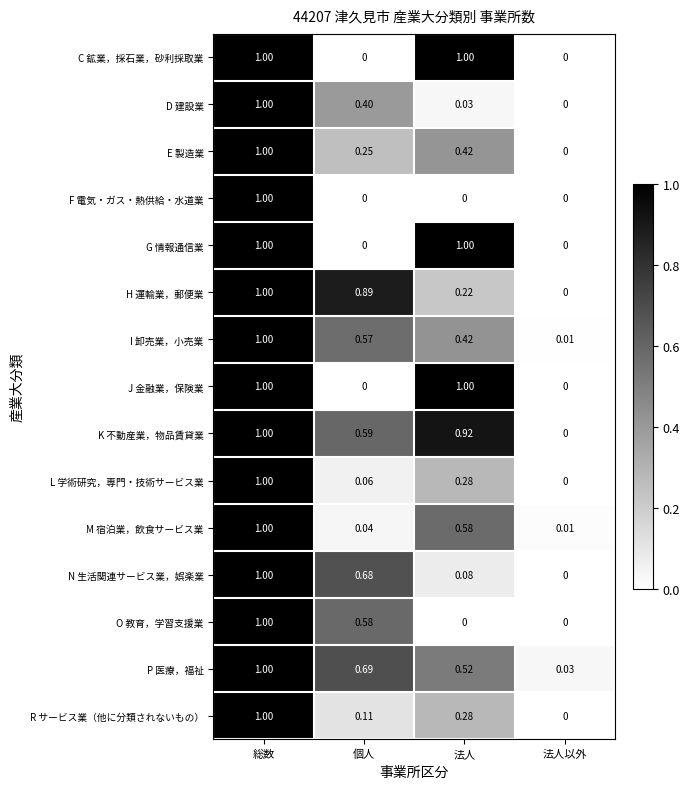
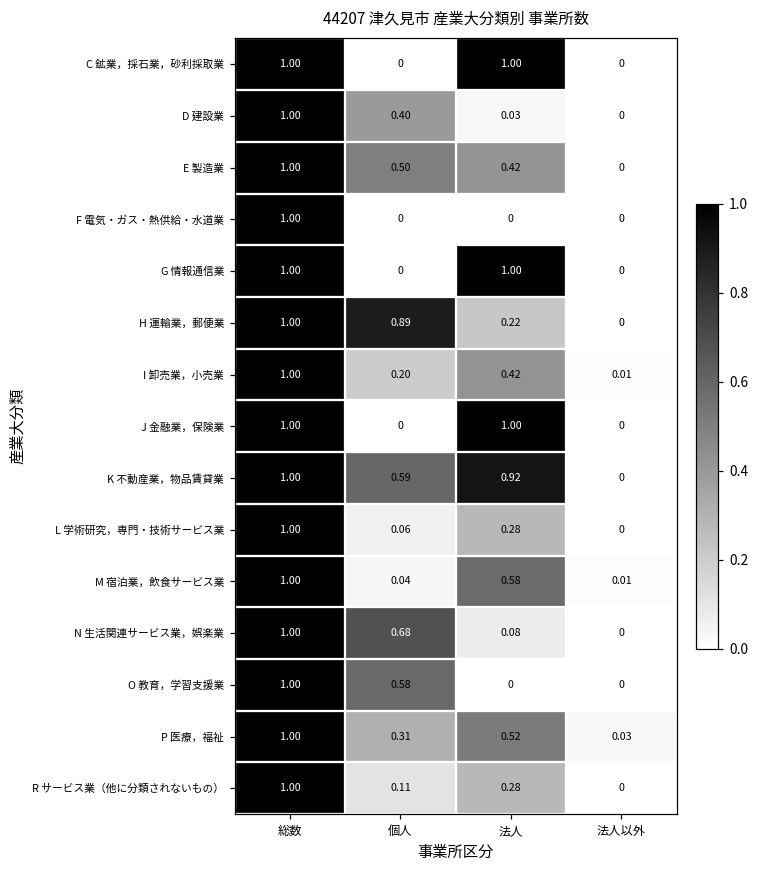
  {
    "C 鉱業，採石業，砂利採取業": {
      "総数": 1.00,
      "個人": 0,
      "法人": 1.00,
      "法人以外": 0
    },
    "D 建設業": {
      "総数": 1.00,
      "個人": 0.40,
      "法人": 0.03,
      "法人以外": 0
    },
    "E 製造業": {
      "総数": 1.00,
-     "個人": 0.25,
+     "個人": 0.50,
      "法人": 0.42,
      "法人以外": 0
    },
    "F 電気・ガス・熱供給・水道業": {
      "総数": 1.00,
      "個人": 0,
      "法人": 0,
      "法人以外": 0
    },
    "G 情報通信業": {
      "総数": 1.00,
      "個人": 0,
      "法人": 1.00,
      "法人以外": 0
    },
    "H 運輸業，郵便業": {
      "総数": 1.00,
      "個人": 0.89,
      "法人": 0.22,
      "法人以外": 0
    },
    "I 卸売業，小売業": {
      "総数": 1.00,
-     "個人": 0.57,
+     "個人": 0.20,
      "法人": 0.42,
      "法人以外": 0.01
    },
    "J 金融業，保険業": {
      "総数": 1.00,
      "個人": 0,
      "法人": 1.00,
      "法人以外": 0
    },
    "K 不動産業，物品賃貸業": {
      "総数": 1.00,
      "個人": 0.59,
      "法人": 0.92,
      "法人以外": 0
    },
    "L 学術研究，専門・技術サービス業": {
      "総数": 1.00,
      "個人": 0.06,
      "法人": 0.28,
      "法人以外": 0
    },
    "M 宿泊業，飲食サービス業": {
      "総数": 1.00,
      "個人": 0.04,
      "法人": 0.58,
      "法人以外": 0.01
    },
    "N 生活関連サービス業，娯楽業": {
      "総数": 1.00,
      "個人": 0.68,
      "法人": 0.08,
      "法人以外": 0
    },
    "O 教育，学習支援業": {
      "総数": 1.00,
      "個人": 0.58,
      "法人": 0,
      "法人以外": 0
    },
    "P 医療，福祉": {
      "総数": 1.00,
-     "個人": 0.69,
+     "個人": 0.31,
      "法人": 0.52,
      "法人以外": 0.03
    },
    "R サービス業（他に分類されないもの）": {
      "総数": 1.00,
      "個人": 0.11,
      "法人": 0.28,
      "法人以外": 0
    }
  }
